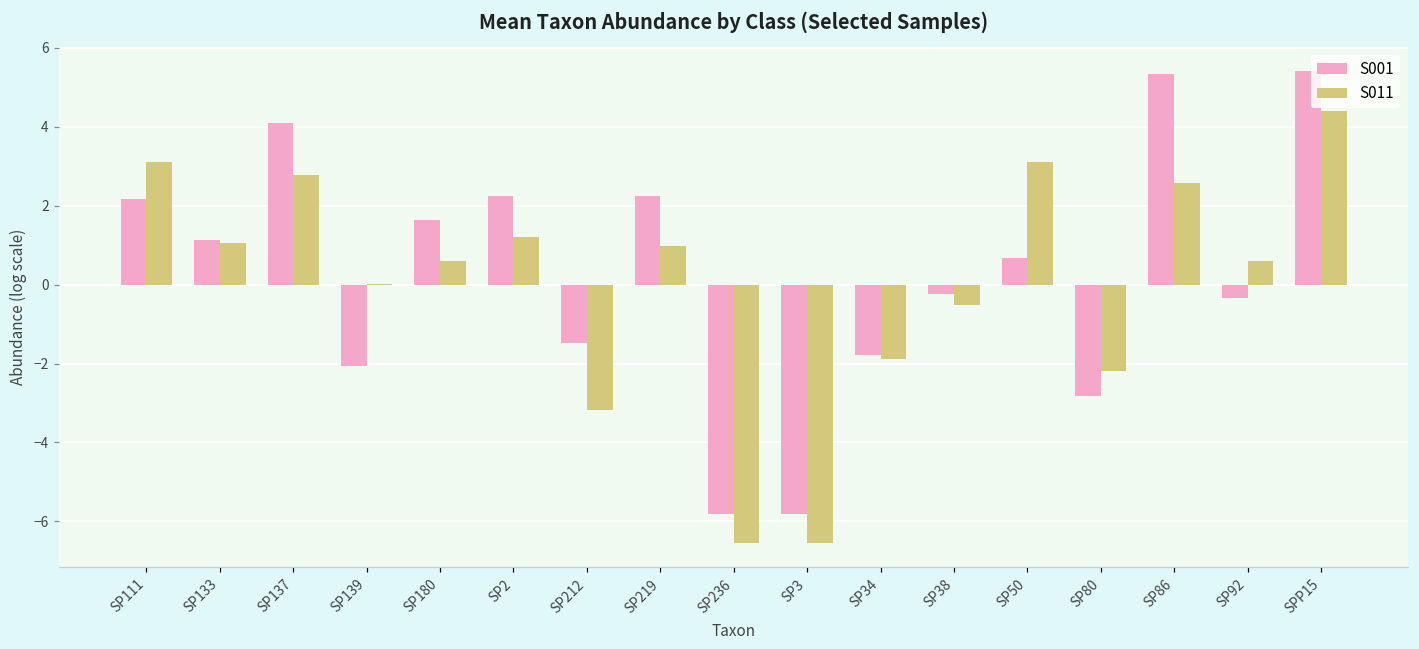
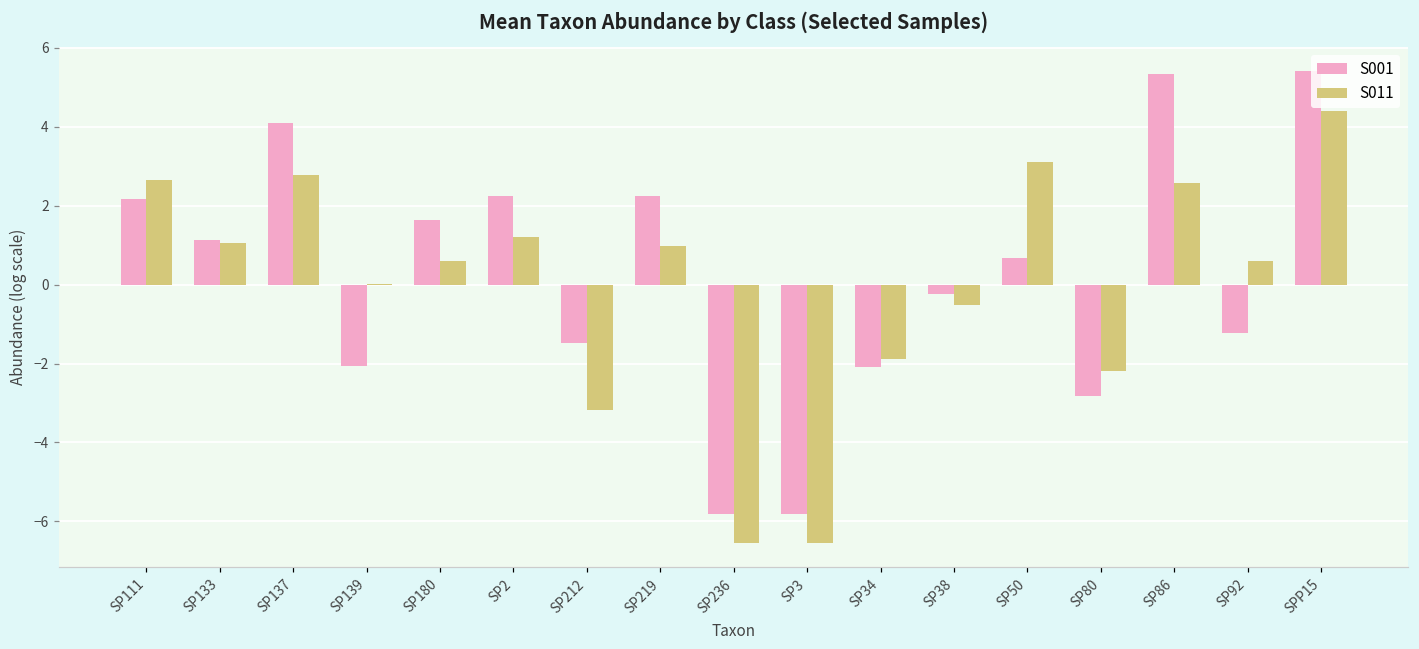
  {
    "S001": {
      "SP111": 2.2,
      "SP133": 1.1,
      "SP137": 4.1,
      "SP139": -2.1,
      "SP180": 1.6,
      "SP2": 2.2,
      "SP212": -1.5,
      "SP219": 2.2,
      "SP236": -5.8,
      "SP3": -5.8,
-     "SP34": -1.8,
+     "SP34": -2.1,
      "SP38": -0.2,
      "SP50": 0.7,
      "SP80": -2.8,
      "SP86": 5.3,
-     "SP92": -0.3,
+     "SP92": -1.2,
      "SPP15": 5.4
    },
    "S011": {
-     "SP111": 3.1,
+     "SP111": 2.6,
      "SP133": 1.1,
      "SP137": 2.8,
      "SP180": 0.6,
      "SP2": 1.2,
      "SP212": -3.2,
      "SP219": 1.0,
      "SP236": -6.6,
      "SP3": -6.6,
      "SP34": -1.9,
      "SP38": -0.5,
      "SP50": 3.1,
      "SP80": -2.2,
      "SP86": 2.6,
      "SP92": 0.6,
      "SPP15": 4.4
    }
  }
